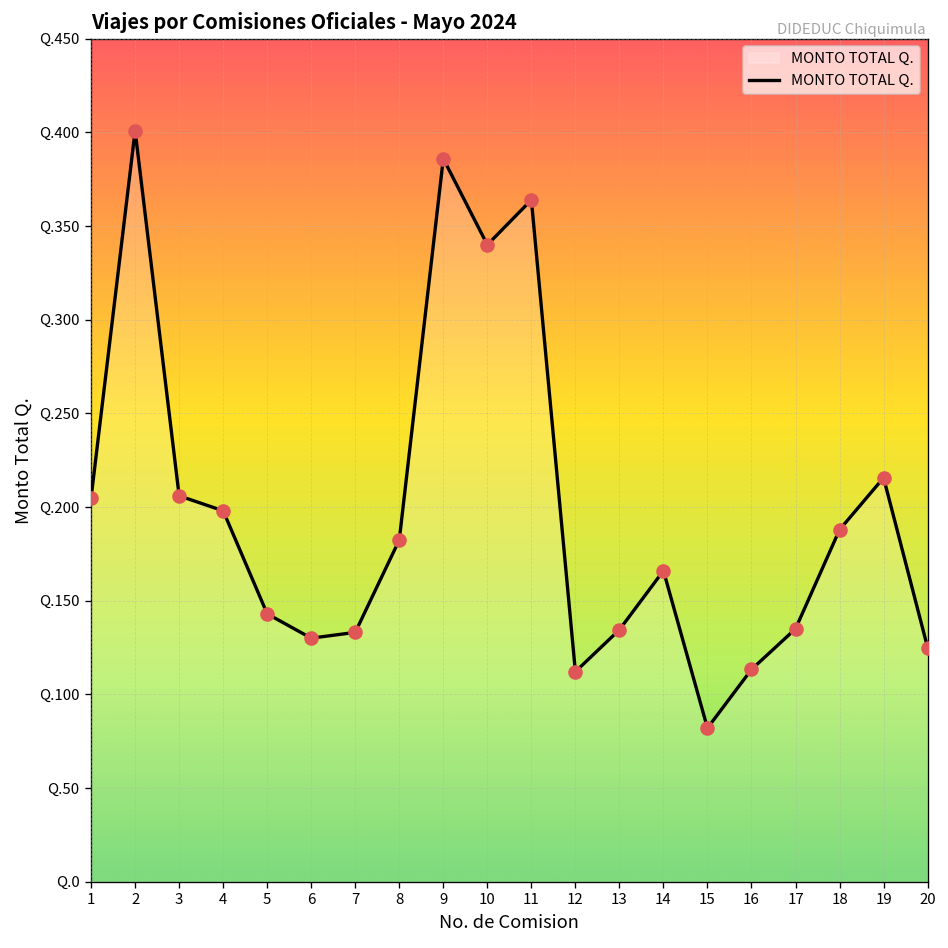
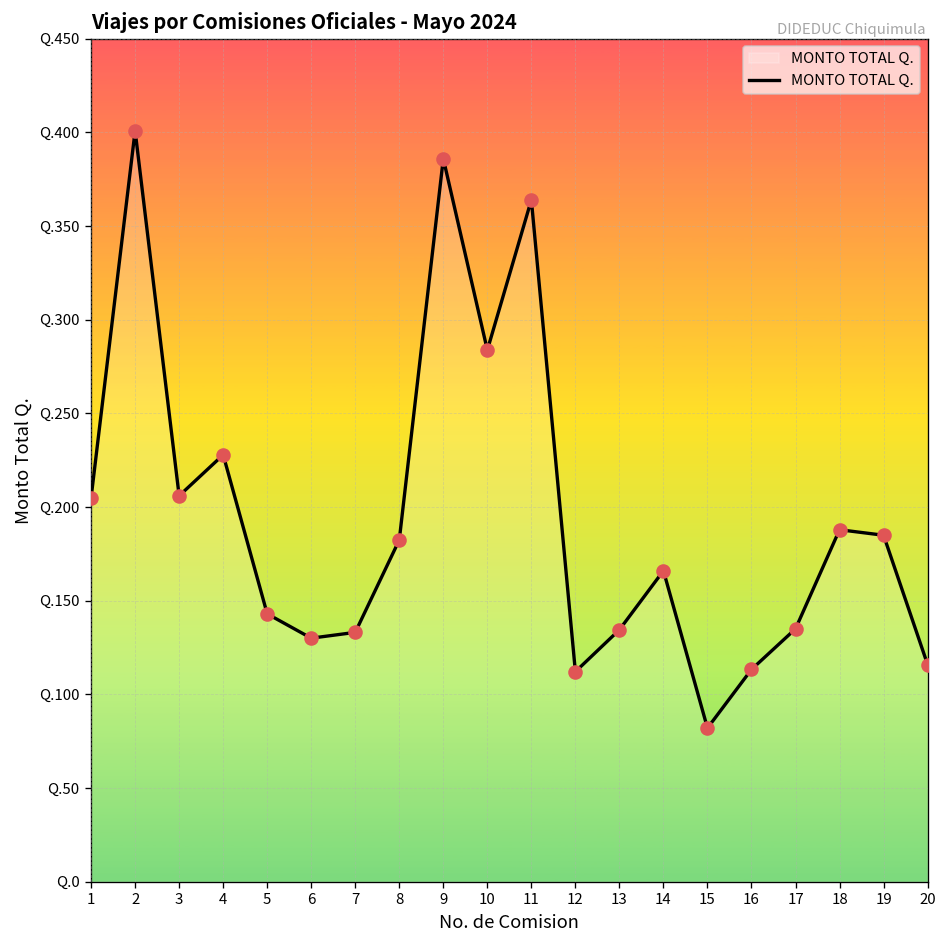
  {
    "1": "Q.205",
    "2": "Q.401",
    "3": "Q.206",
-   "4": "Q.198",
+   "4": "Q.228",
    "5": "Q.143",
    "6": "Q.130",
    "7": "Q.133",
    "8": "Q.182",
    "9": "Q.386",
-   "10": "Q.340",
+   "10": "Q.284",
    "11": "Q.364",
    "12": "Q.112",
    "13": "Q.135",
    "14": "Q.166",
    "15": "Q.82",
    "16": "Q.113",
    "17": "Q.135",
    "18": "Q.188",
-   "19": "Q.216",
-   "20": "Q.125"
+   "19": "Q.185",
+   "20": "Q.116"
  }
